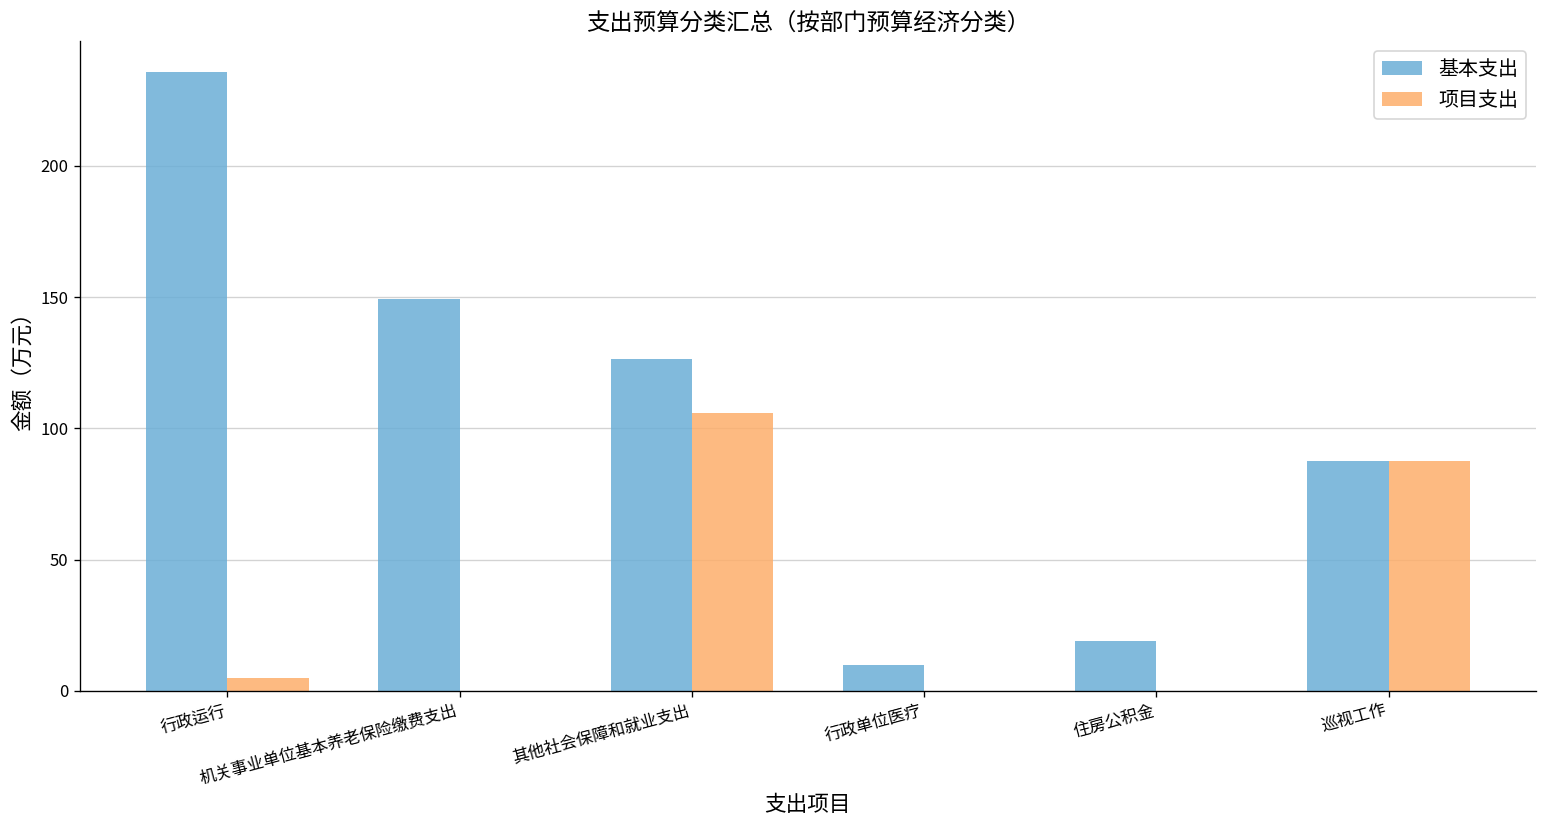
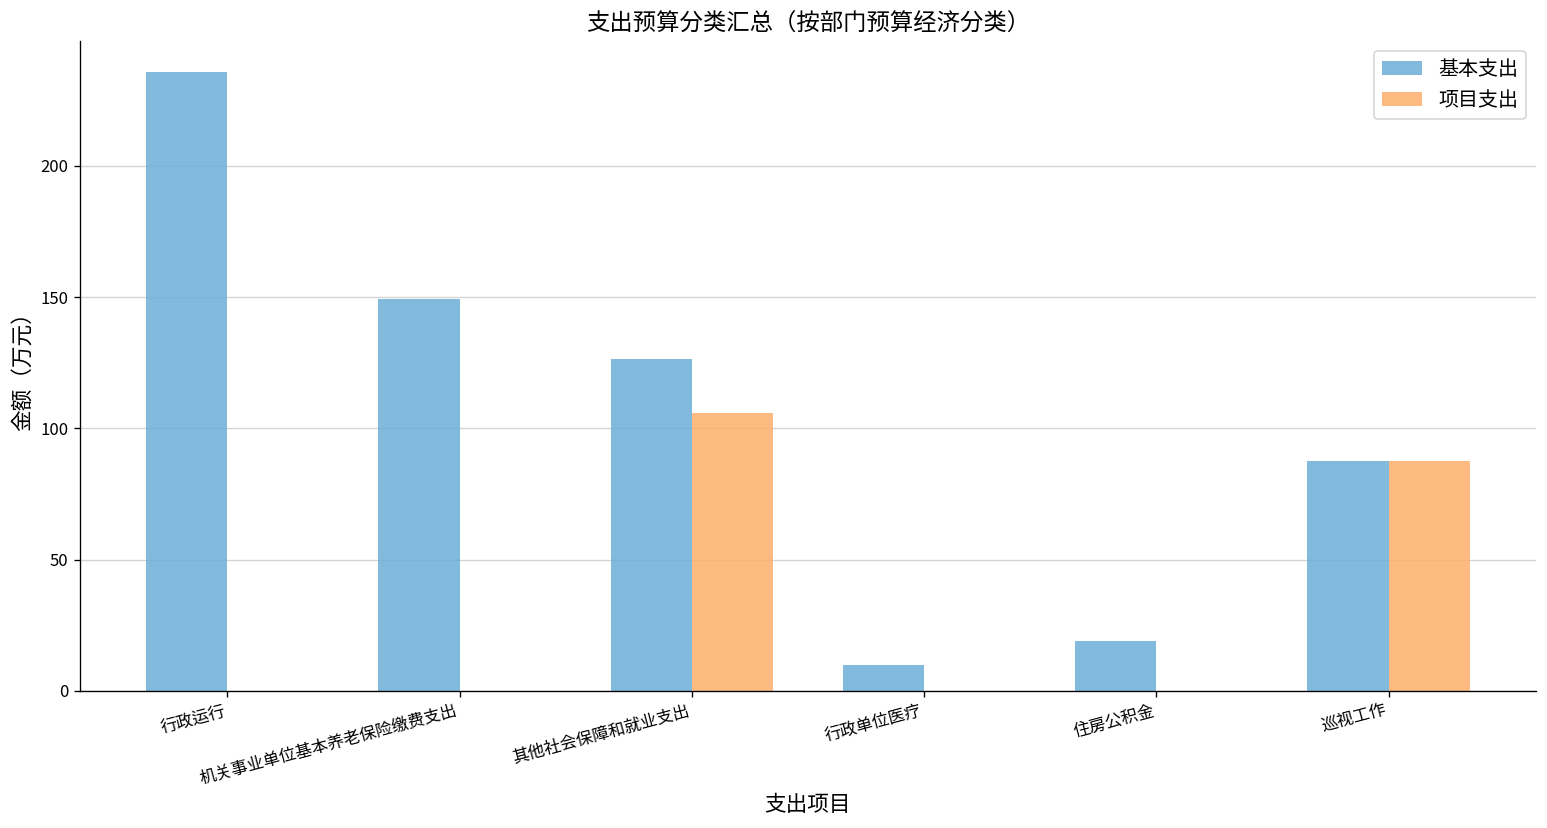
  {
    "基本支出": {
      "行政运行": 236,
      "机关事业单位基本养老保险缴费支出": 149,
      "其他社会保障和就业支出": 127,
      "行政单位医疗": 10,
      "住房公积金": 19,
      "巡视工作": 88
    },
    "项目支出": {
-     "行政运行": 5,
+     "行政运行": 0,
      "机关事业单位基本养老保险缴费支出": 0,
      "其他社会保障和就业支出": 106,
      "行政单位医疗": 0,
      "住房公积金": 0,
      "巡视工作": 88
    }
  }
